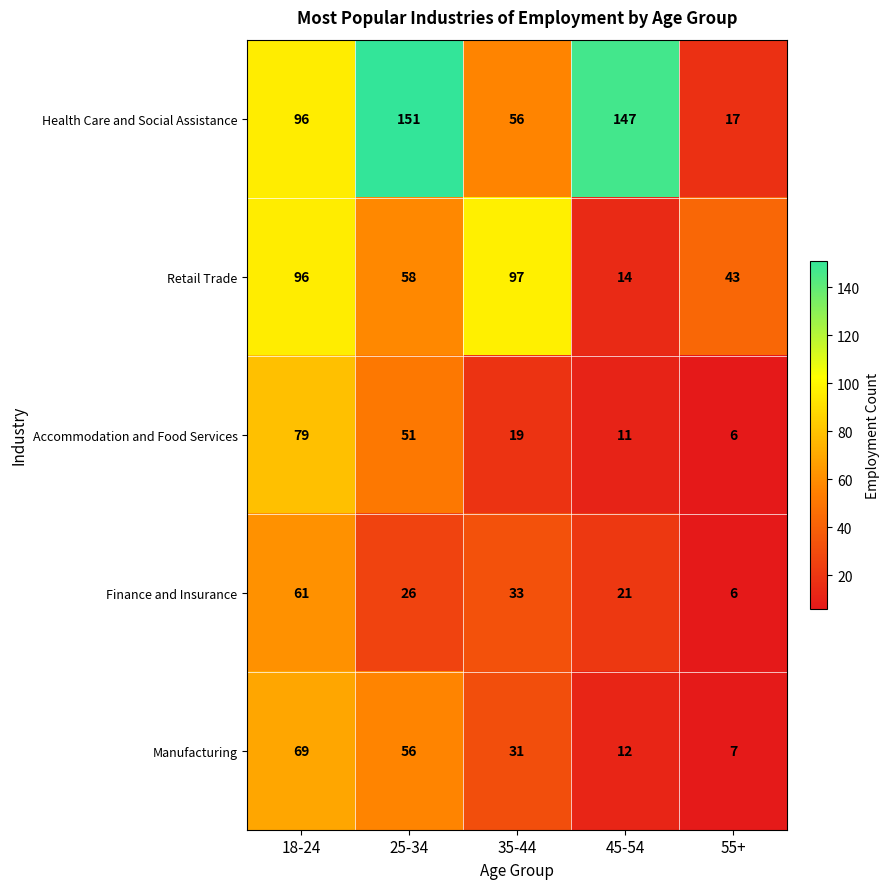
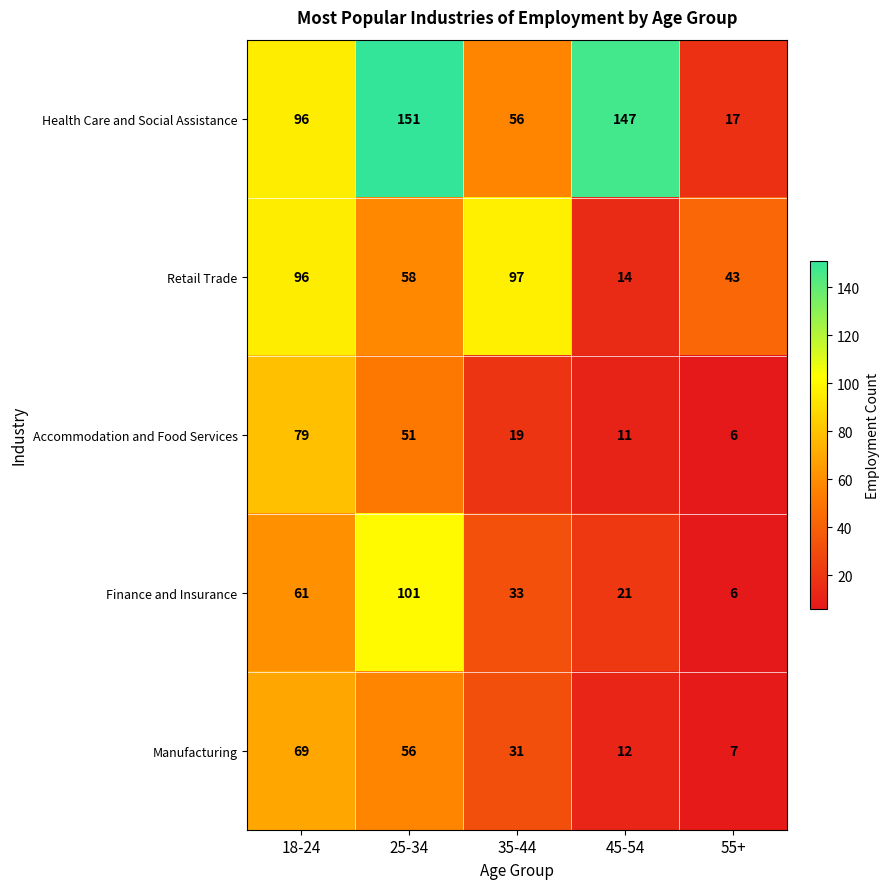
  {
    "Health Care and Social Assistance": {
      "18-24": 96,
      "25-34": 151,
      "35-44": 56,
      "45-54": 147,
      "55+": 17
    },
    "Retail Trade": {
      "18-24": 96,
      "25-34": 58,
      "35-44": 97,
      "45-54": 14,
      "55+": 43
    },
    "Accommodation and Food Services": {
      "18-24": 79,
      "25-34": 51,
      "35-44": 19,
      "45-54": 11,
      "55+": 6
    },
    "Finance and Insurance": {
      "18-24": 61,
-     "25-34": 26,
+     "25-34": 101,
      "35-44": 33,
      "45-54": 21,
      "55+": 6
    },
    "Manufacturing": {
      "18-24": 69,
      "25-34": 56,
      "35-44": 31,
      "45-54": 12,
      "55+": 7
    }
  }
